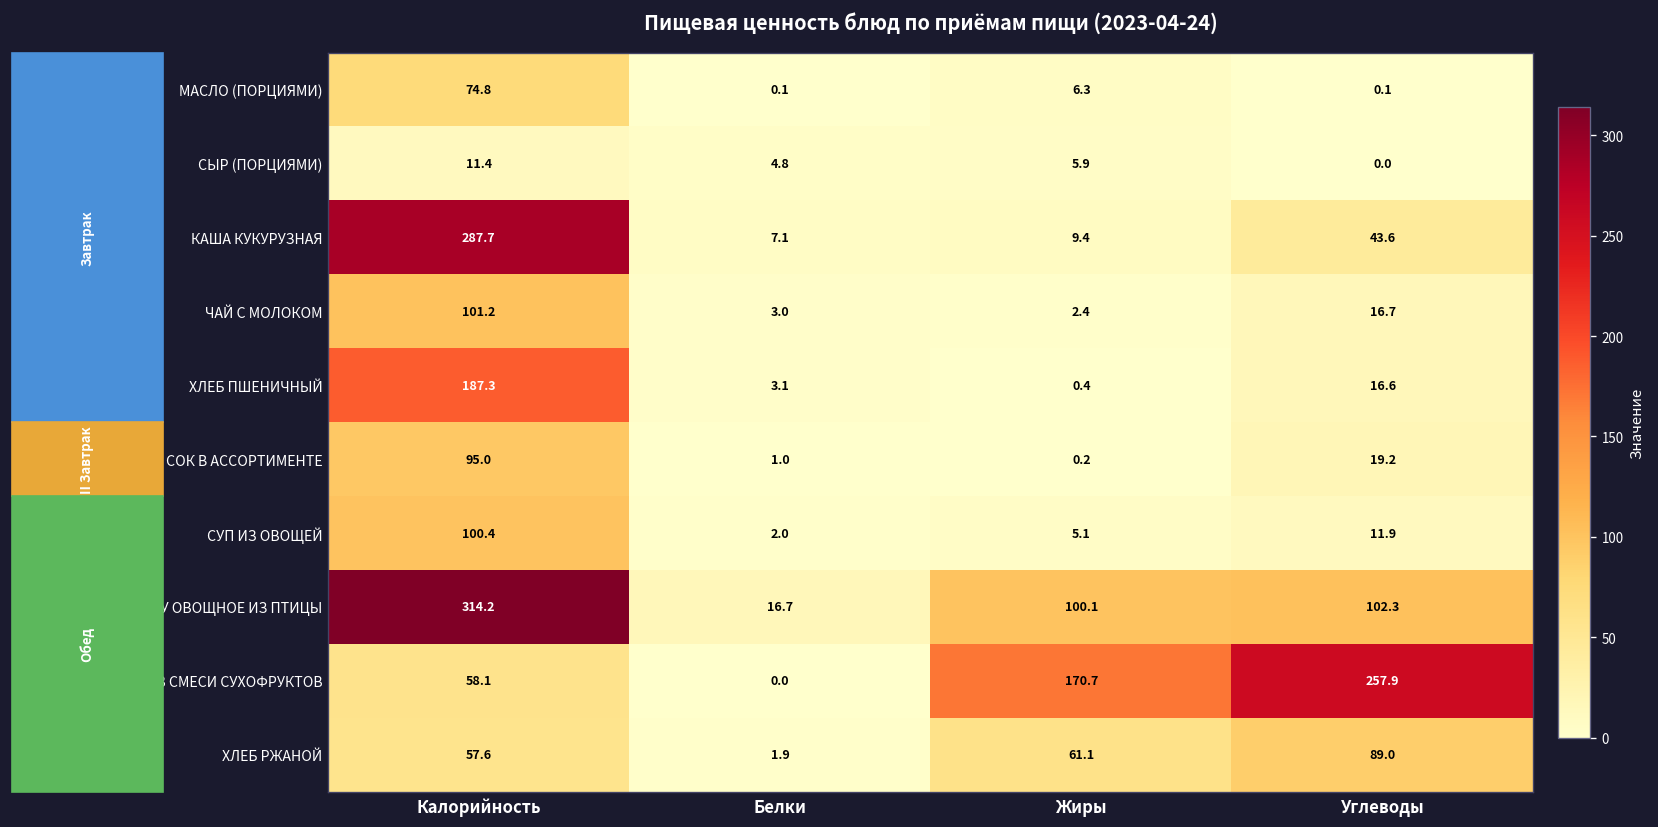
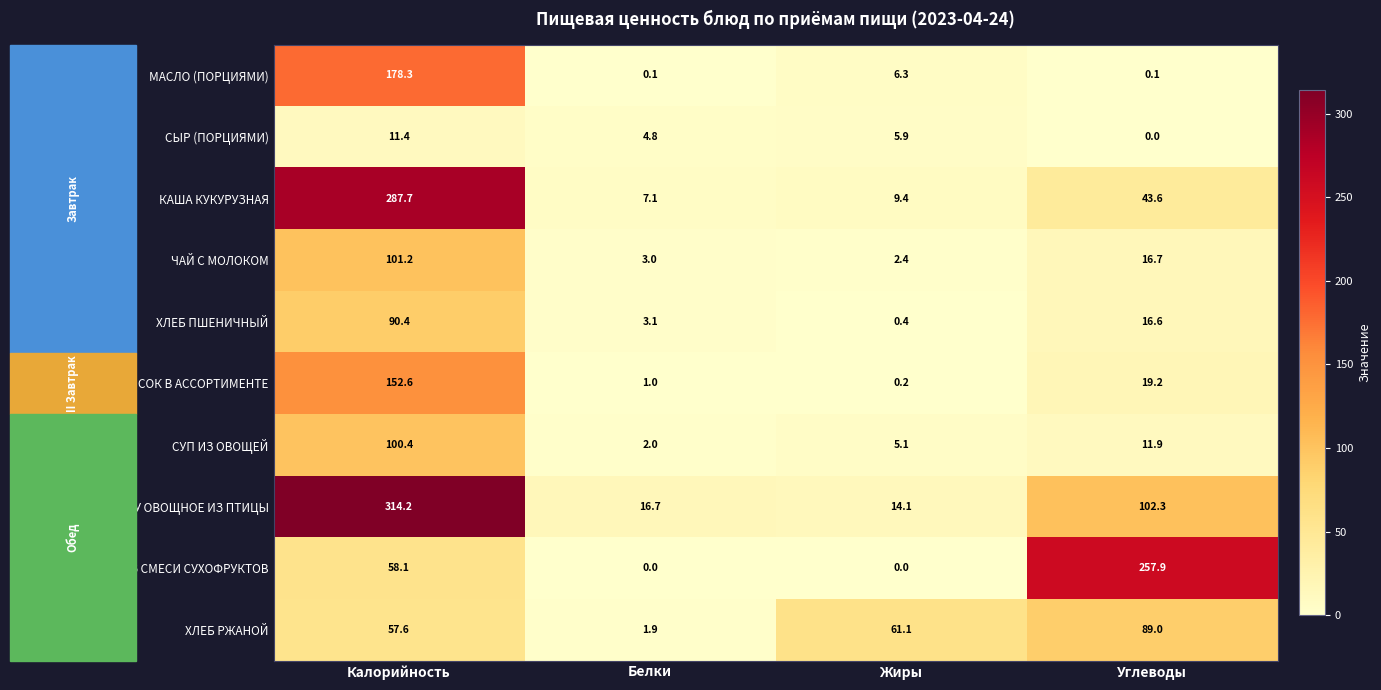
  {
    "МАСЛО (ПОРЦИЯМИ)": {
-     "Калорийность": 74.8,
+     "Калорийность": 178.3,
      "Белки": 0.1,
      "Жиры": 6.3,
      "Углеводы": 0.1
    },
    "СЫР (ПОРЦИЯМИ)": {
      "Калорийность": 11.4,
      "Белки": 4.8,
      "Жиры": 5.9,
      "Углеводы": 0.0
    },
    "КАША КУКУРУЗНАЯ": {
      "Калорийность": 287.7,
      "Белки": 7.1,
      "Жиры": 9.4,
      "Углеводы": 43.6
    },
    "ЧАЙ С МОЛОКОМ": {
      "Калорийность": 101.2,
      "Белки": 3.0,
      "Жиры": 2.4,
      "Углеводы": 16.7
    },
    "ХЛЕБ ПШЕНИЧНЫЙ": {
-     "Калорийность": 187.3,
+     "Калорийность": 90.4,
      "Белки": 3.1,
      "Жиры": 0.4,
      "Углеводы": 16.6
    },
    "СОК В АССОРТИМЕНТЕ": {
-     "Калорийность": 95.0,
+     "Калорийность": 152.6,
      "Белки": 1.0,
      "Жиры": 0.2,
      "Углеводы": 19.2
    },
    "СУП ИЗ ОВОЩЕЙ": {
      "Калорийность": 100.4,
      "Белки": 2.0,
      "Жиры": 5.1,
      "Углеводы": 11.9
    },
    "РАГУ ОВОЩНОЕ ИЗ ПТИЦЫ": {
      "Калорийность": 314.2,
      "Белки": 16.7,
-     "Жиры": 100.1,
+     "Жиры": 14.1,
      "Углеводы": 102.3
    },
    "КОМПОТ ИЗ СМЕСИ СУХОФРУКТОВ": {
      "Калорийность": 58.1,
      "Белки": 0.0,
-     "Жиры": 170.7,
+     "Жиры": 0.0,
      "Углеводы": 257.9
    },
    "ХЛЕБ РЖАНОЙ": {
      "Калорийность": 57.6,
      "Белки": 1.9,
      "Жиры": 61.1,
      "Углеводы": 89.0
    }
  }
